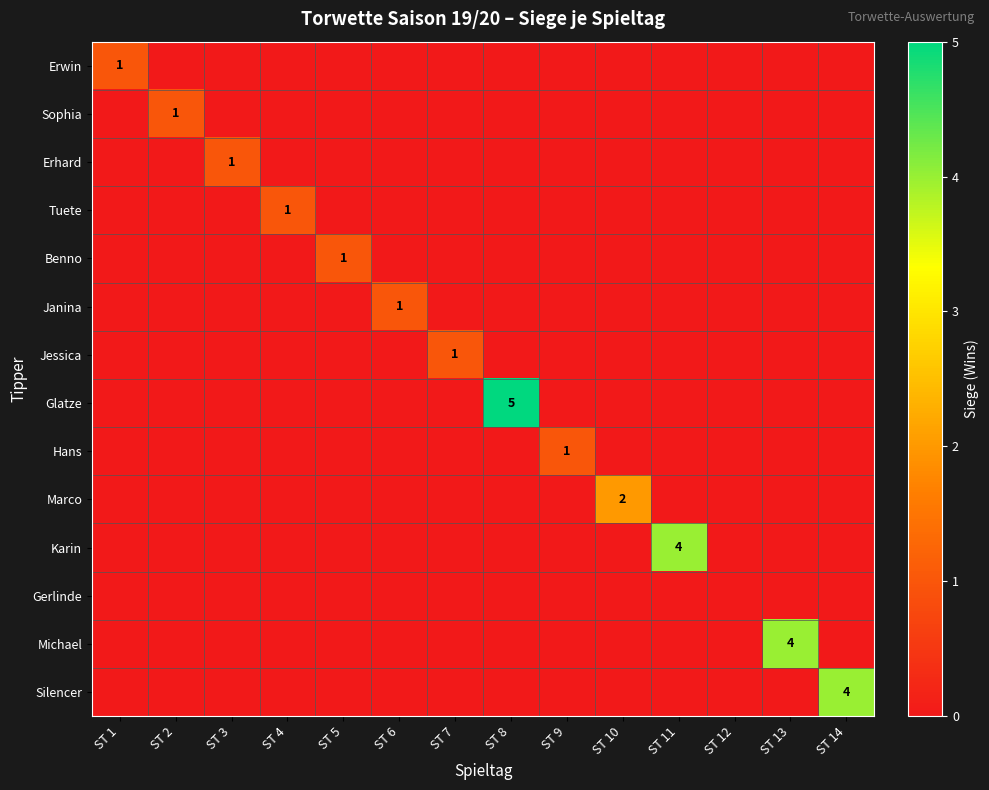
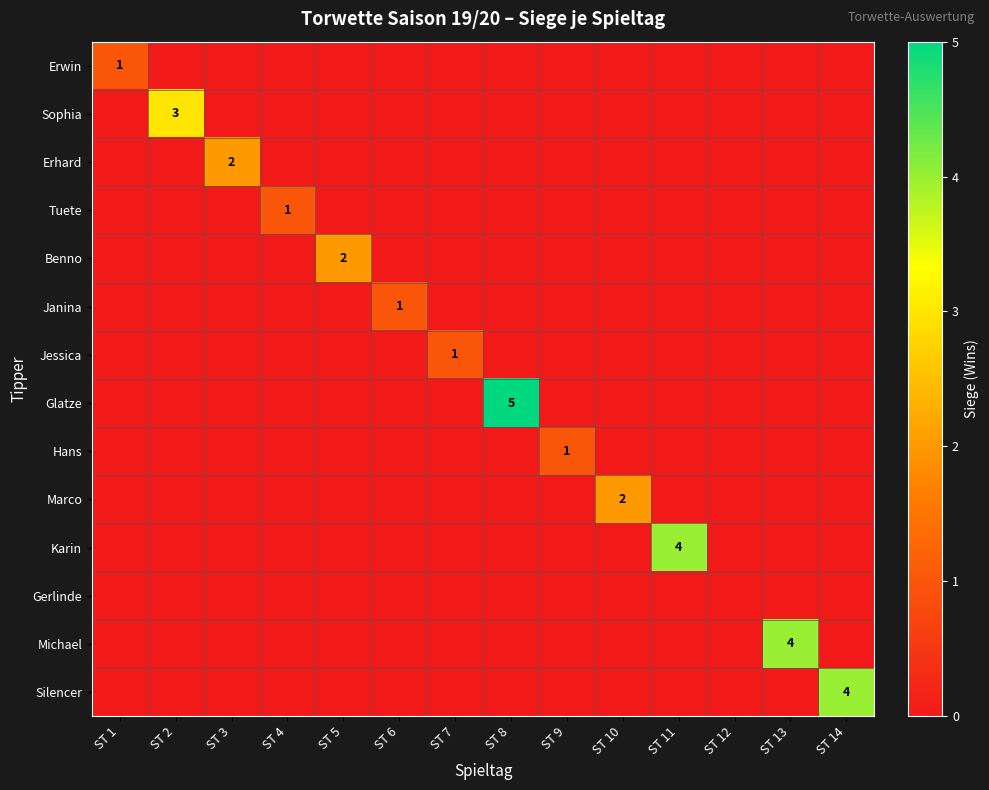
  {
    "Erwin": {
      "ST 1": 1
    },
    "Sophia": {
-     "ST 2": 1
+     "ST 2": 3
    },
    "Erhard": {
-     "ST 3": 1
+     "ST 3": 2
    },
    "Tuete": {
      "ST 4": 1
    },
    "Benno": {
-     "ST 5": 1
+     "ST 5": 2
    },
    "Janina": {
      "ST 6": 1
    },
    "Jessica": {
      "ST 7": 1
    },
    "Glatze": {
      "ST 8": 5
    },
    "Hans": {
      "ST 9": 1
    },
    "Marco": {
      "ST 10": 2
    },
    "Karin": {
      "ST 11": 4
    },
    "Michael": {
      "ST 13": 4
    },
    "Silencer": {
      "ST 14": 4
    }
  }
